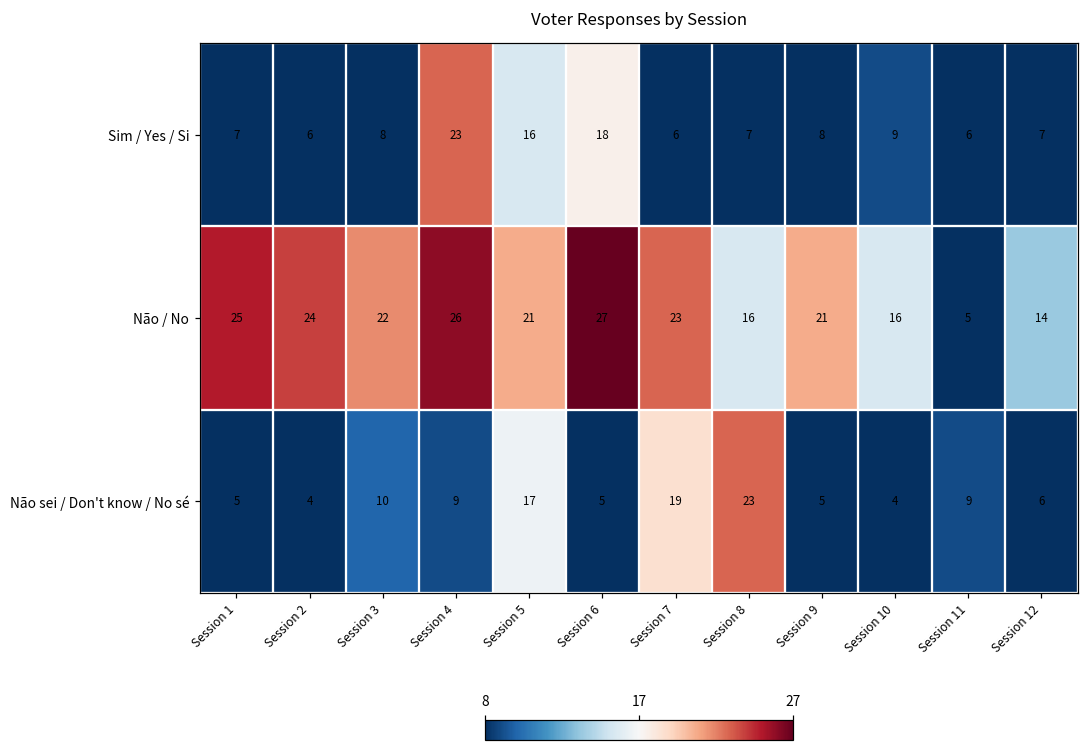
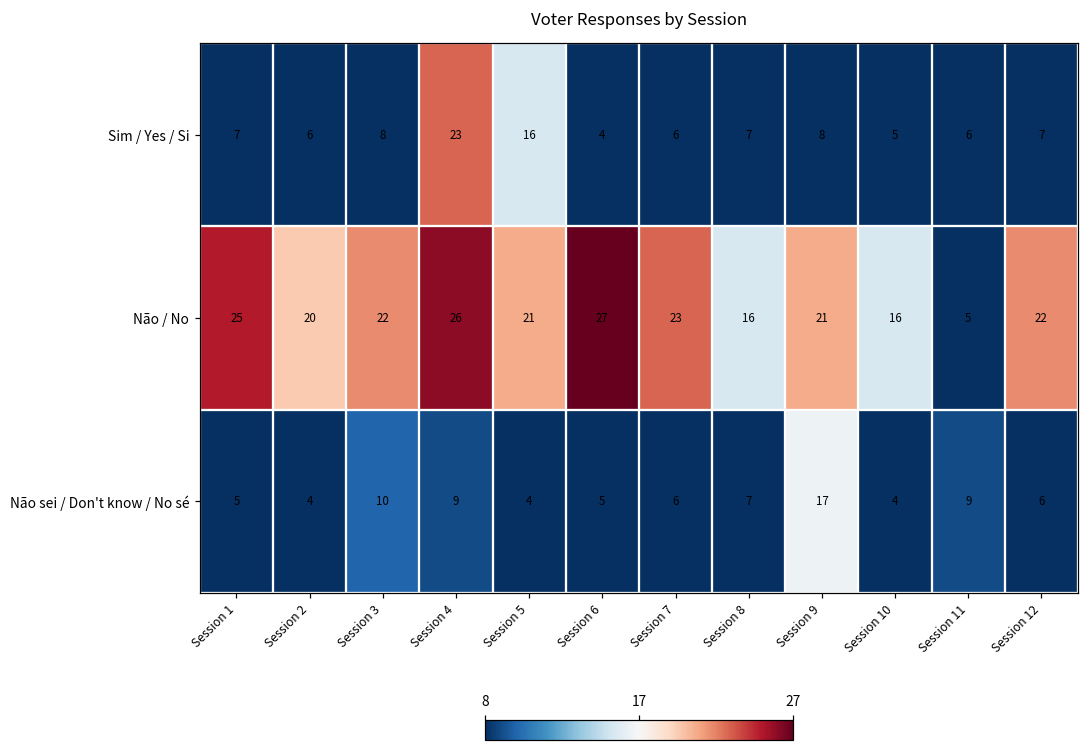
  {
    "Sim / Yes / Si": {
      "Session 1": 7,
      "Session 2": 6,
      "Session 3": 8,
      "Session 4": 23,
      "Session 5": 16,
-     "Session 6": 18,
+     "Session 6": 4,
      "Session 7": 6,
      "Session 8": 7,
      "Session 9": 8,
-     "Session 10": 9,
+     "Session 10": 5,
      "Session 11": 6,
      "Session 12": 7
    },
    "Não / No": {
      "Session 1": 25,
-     "Session 2": 24,
+     "Session 2": 20,
      "Session 3": 22,
      "Session 4": 26,
      "Session 5": 21,
      "Session 6": 27,
      "Session 7": 23,
      "Session 8": 16,
      "Session 9": 21,
      "Session 10": 16,
      "Session 11": 5,
-     "Session 12": 14
+     "Session 12": 22
    },
    "Não sei / Don't know / No sé": {
      "Session 1": 5,
      "Session 2": 4,
      "Session 3": 10,
      "Session 4": 9,
-     "Session 5": 17,
+     "Session 5": 4,
      "Session 6": 5,
-     "Session 7": 19,
-     "Session 8": 23,
-     "Session 9": 5,
+     "Session 7": 6,
+     "Session 8": 7,
+     "Session 9": 17,
      "Session 10": 4,
      "Session 11": 9,
      "Session 12": 6
    }
  }
